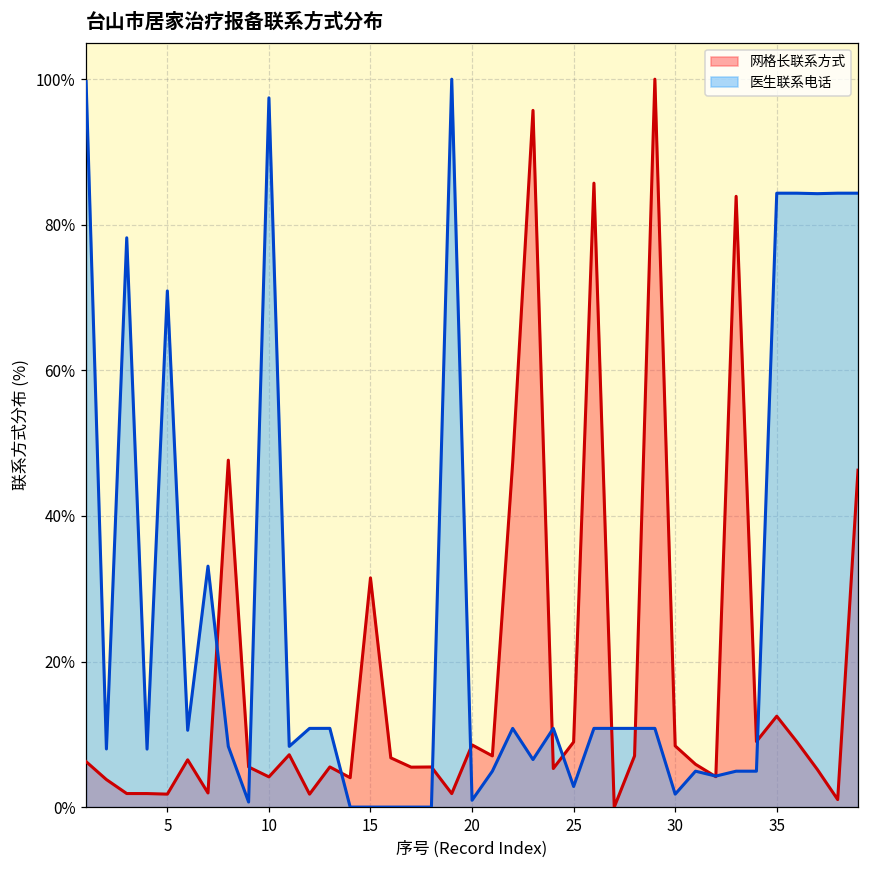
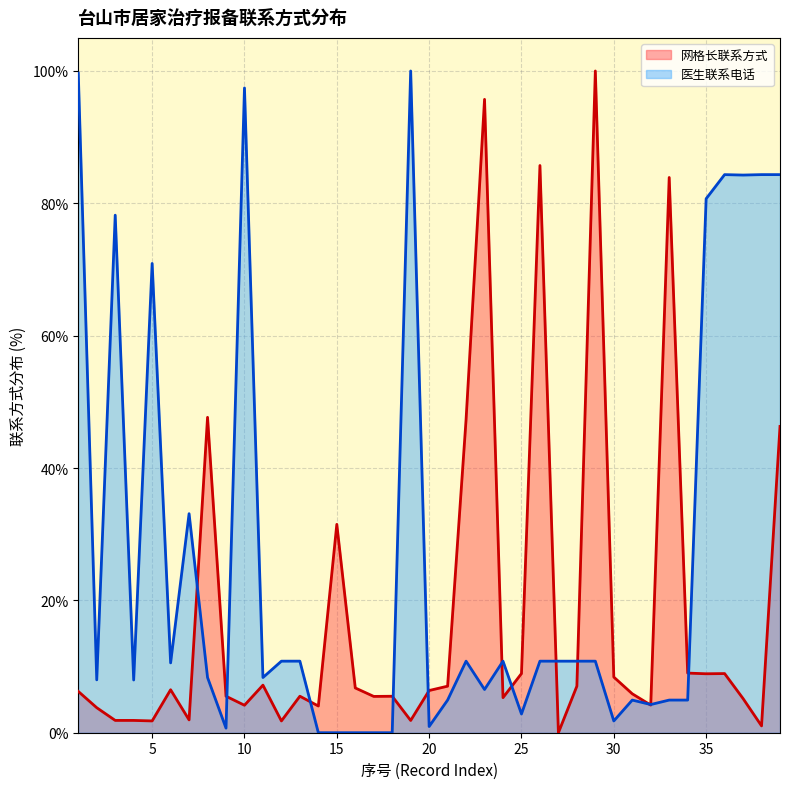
  {
    "网格长联系方式": {
      "5": "2%",
      "10": "4%",
      "15": "31%",
-     "20": "9%",
+     "20": "6%",
      "25": "9%",
      "30": "8%",
-     "35": "12%"
+     "35": "9%"
    },
    "医生联系电话": {
      "5": "71%",
      "10": "97%",
      "15": "0%",
      "20": "1%",
      "25": "3%",
      "30": "2%",
-     "35": "84%"
+     "35": "81%"
    }
  }
